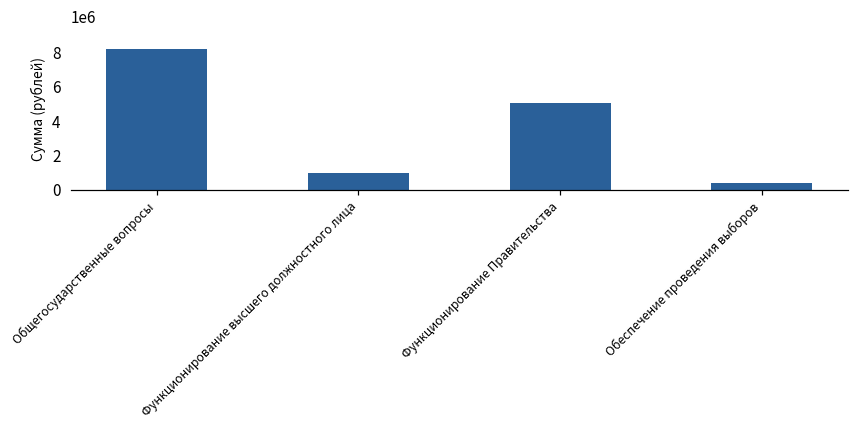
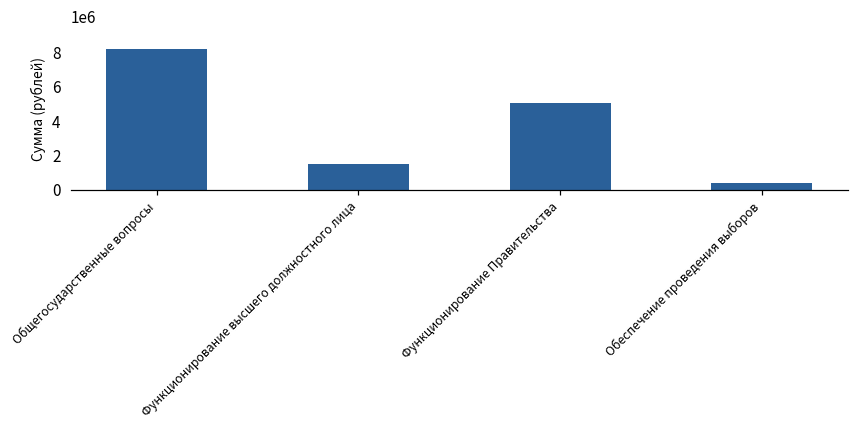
  {
    "Общегосударственные вопросы": 8200000,
-   "Функционирование высшего должностного лица": 1000000,
+   "Функционирование высшего должностного лица": 1500000,
    "Функционирование Правительства": 5000000,
    "Обеспечение проведения выборов": 400000
  }
